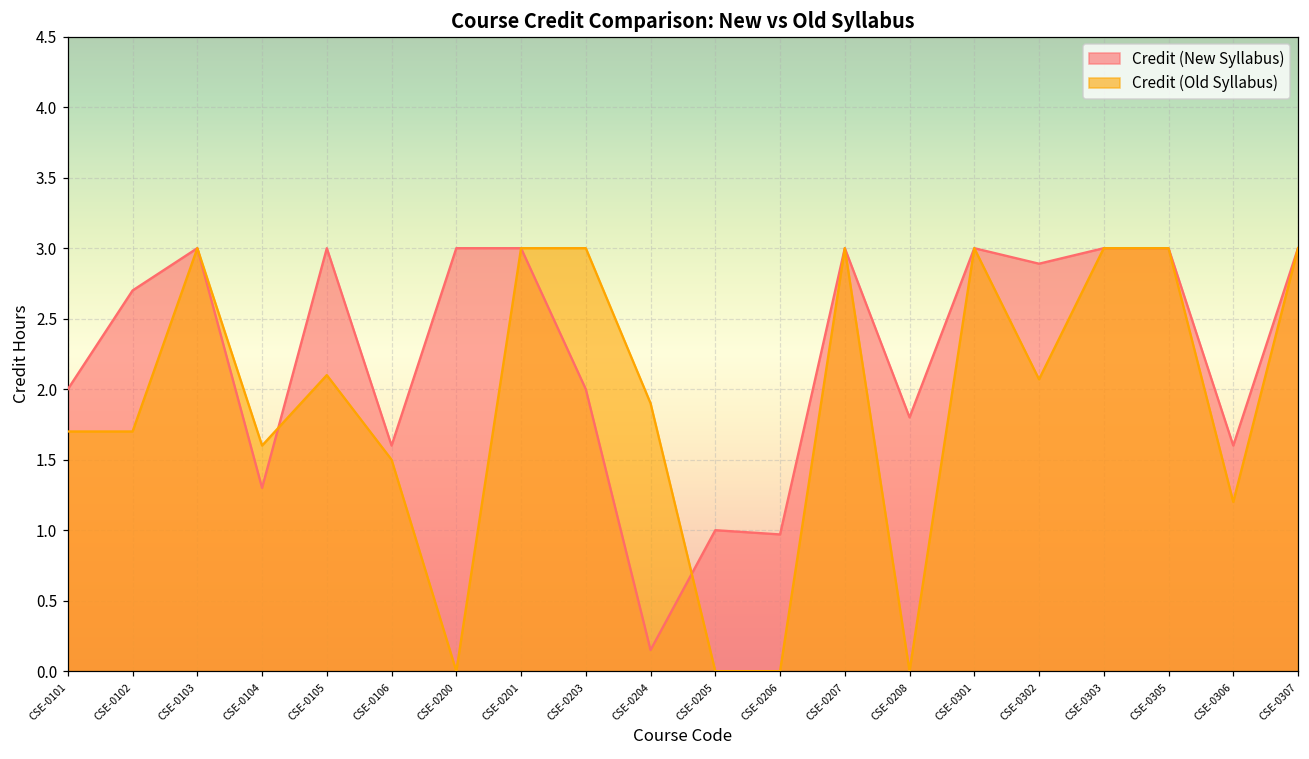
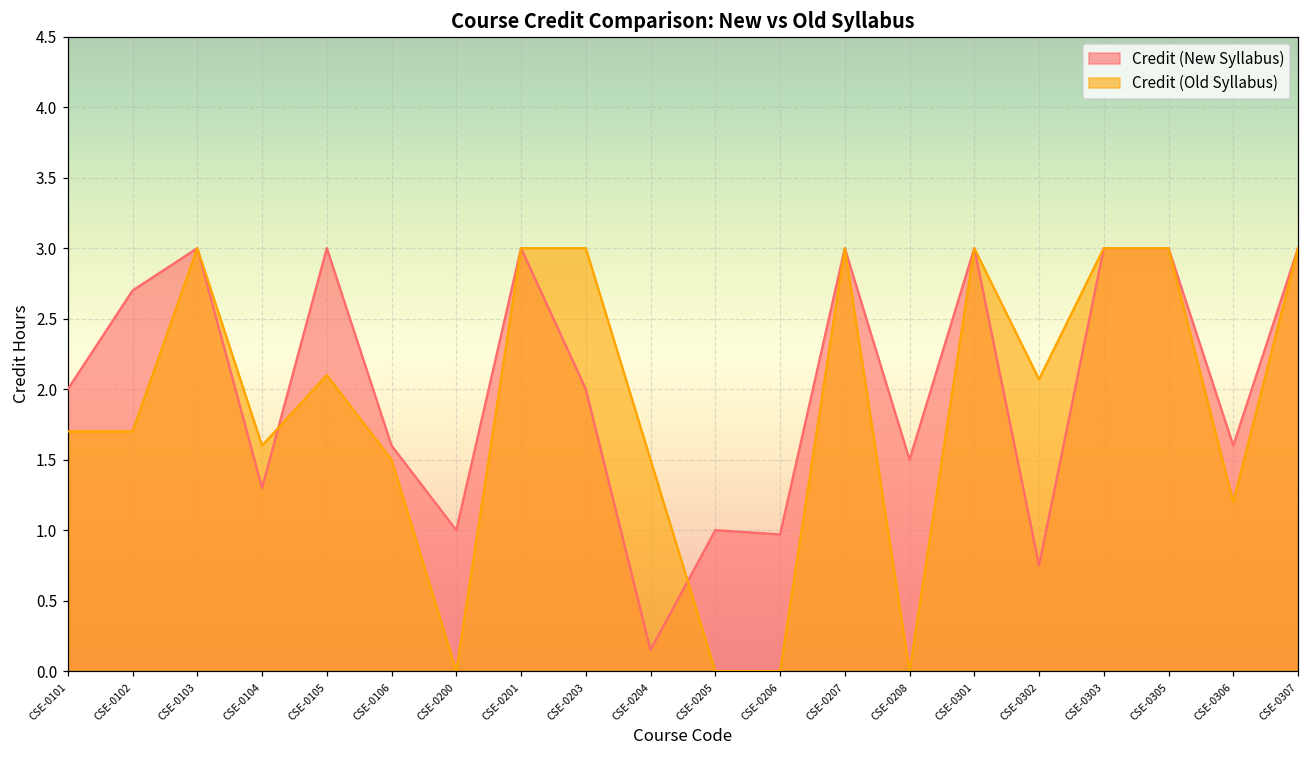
  {
    "Credit (New Syllabus)": {
      "CSE-0101": 2.00,
      "CSE-0102": 2.70,
      "CSE-0104": 1.30,
      "CSE-0105": 3.00,
      "CSE-0106": 1.60,
-     "CSE-0200": 3,
+     "CSE-0200": 1,
      "CSE-0203": 2.00,
      "CSE-0204": 0.15,
      "CSE-0205": 1.00,
      "CSE-0206": 0.97,
-     "CSE-0208": 1.8,
-     "CSE-0302": 2.89,
+     "CSE-0208": 1.5,
+     "CSE-0302": 0.75,
      "CSE-0306": 1.60
    },
    "Credit (Old Syllabus)": {
      "CSE-0101": 1.7,
      "CSE-0102": 1.7,
      "CSE-0104": 1.6,
      "CSE-0105": 2.1,
      "CSE-0106": 1.5,
      "CSE-0200": 0.0,
      "CSE-0203": 3.0,
-     "CSE-0204": 1.9,
+     "CSE-0204": 1.5,
      "CSE-0205": 0.0,
      "CSE-0206": 0.0,
      "CSE-0208": 0.0,
      "CSE-0302": 2.07,
      "CSE-0306": 1.2
    }
  }
